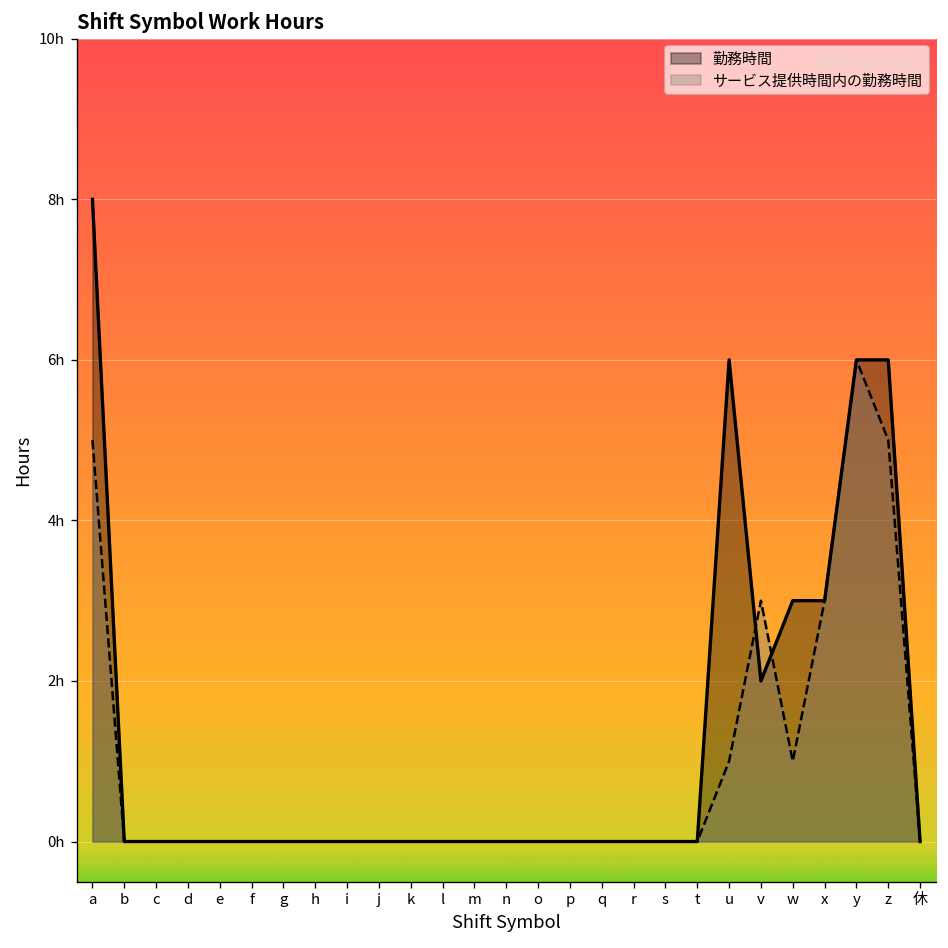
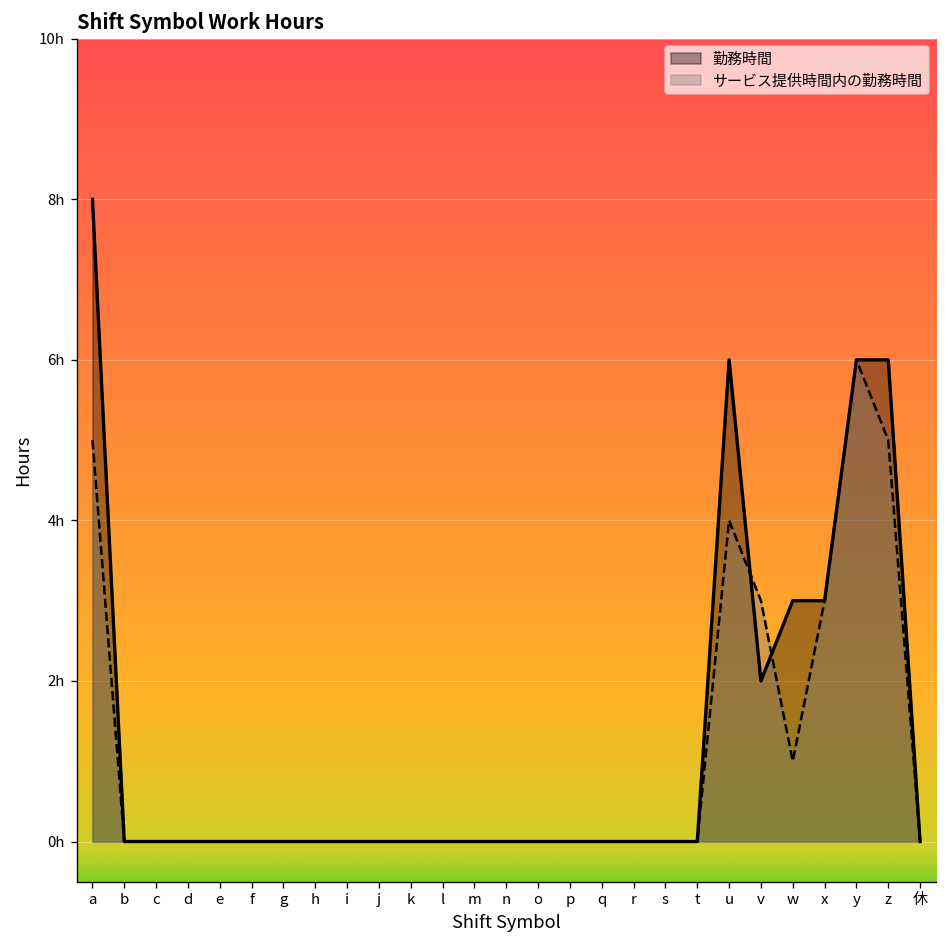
  {
    "勤務時間": {
      "a": "8h",
      "u": "6h",
      "v": "2h",
      "w": "3h",
      "z": "6h"
    },
    "サービス提供時間内の勤務時間": {
      "a": "5h",
-     "u": "1h",
+     "u": "4h",
      "v": "3h",
      "w": "1h",
      "z": "5h"
    }
  }
